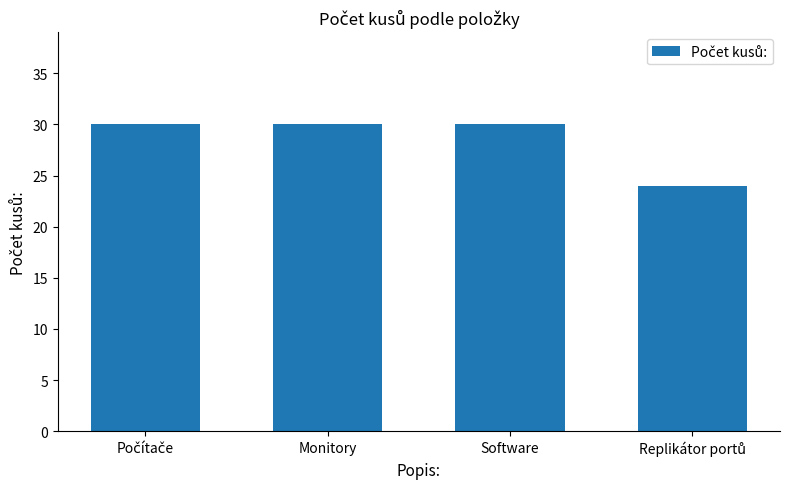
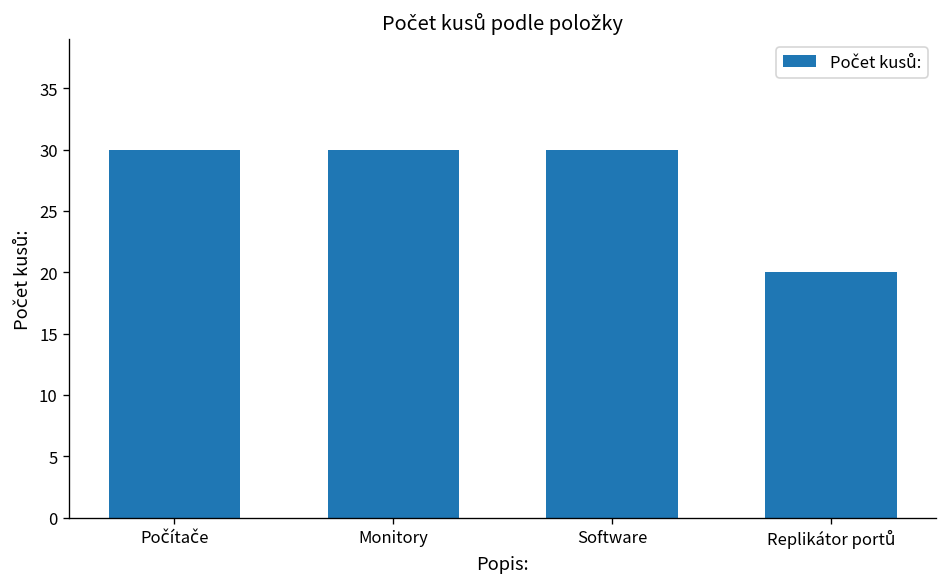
  {
    "Počítače": 30,
    "Monitory": 30,
    "Software": 30,
-   "Replikátor portů": 24
+   "Replikátor portů": 20
  }
